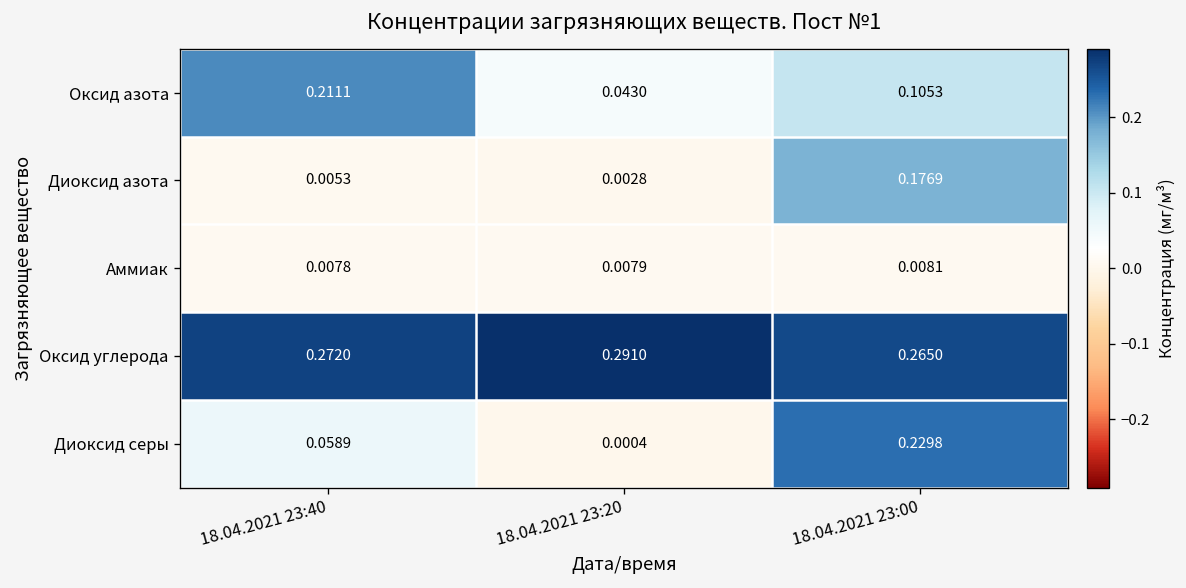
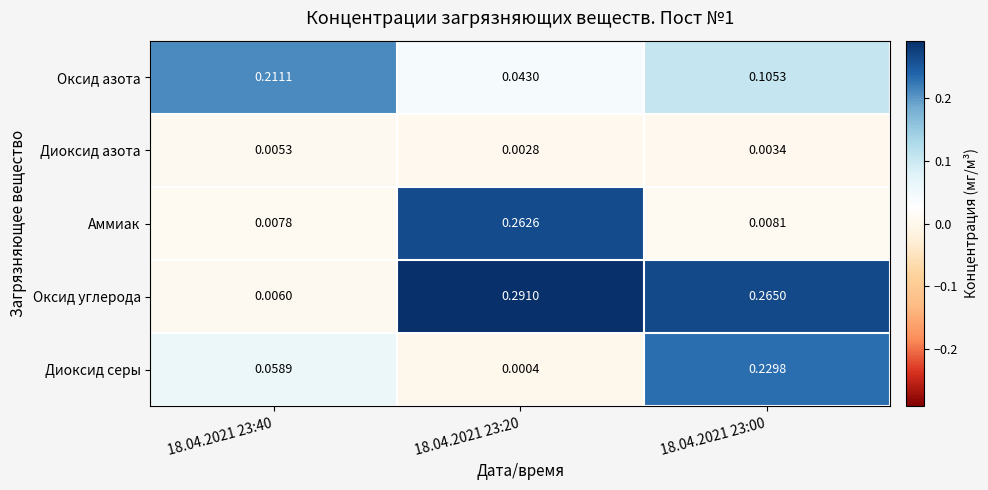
  {
    "Оксид азота": {
      "18.04.2021 23:40": 0.2111,
      "18.04.2021 23:20": 0.0430,
      "18.04.2021 23:00": 0.1053
    },
    "Диоксид азота": {
      "18.04.2021 23:40": 0.0053,
      "18.04.2021 23:20": 0.0028,
-     "18.04.2021 23:00": 0.1769
+     "18.04.2021 23:00": 0.0034
    },
    "Аммиак": {
      "18.04.2021 23:40": 0.0078,
-     "18.04.2021 23:20": 0.0079,
+     "18.04.2021 23:20": 0.2626,
      "18.04.2021 23:00": 0.0081
    },
    "Оксид углерода": {
-     "18.04.2021 23:40": 0.2720,
+     "18.04.2021 23:40": 0.0060,
      "18.04.2021 23:20": 0.2910,
      "18.04.2021 23:00": 0.2650
    },
    "Диоксид серы": {
      "18.04.2021 23:40": 0.0589,
      "18.04.2021 23:20": 0.0004,
      "18.04.2021 23:00": 0.2298
    }
  }
